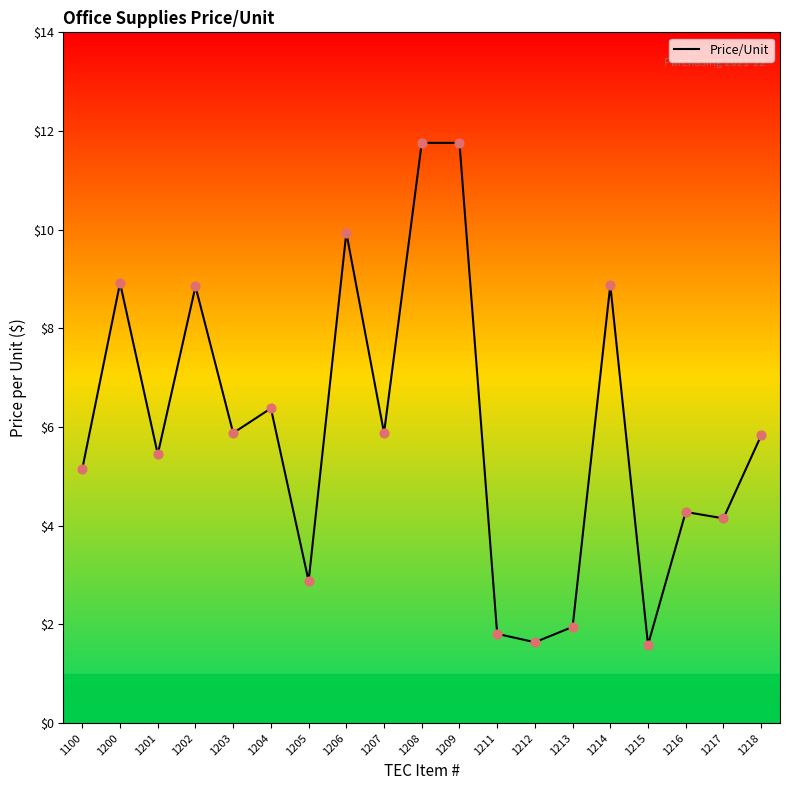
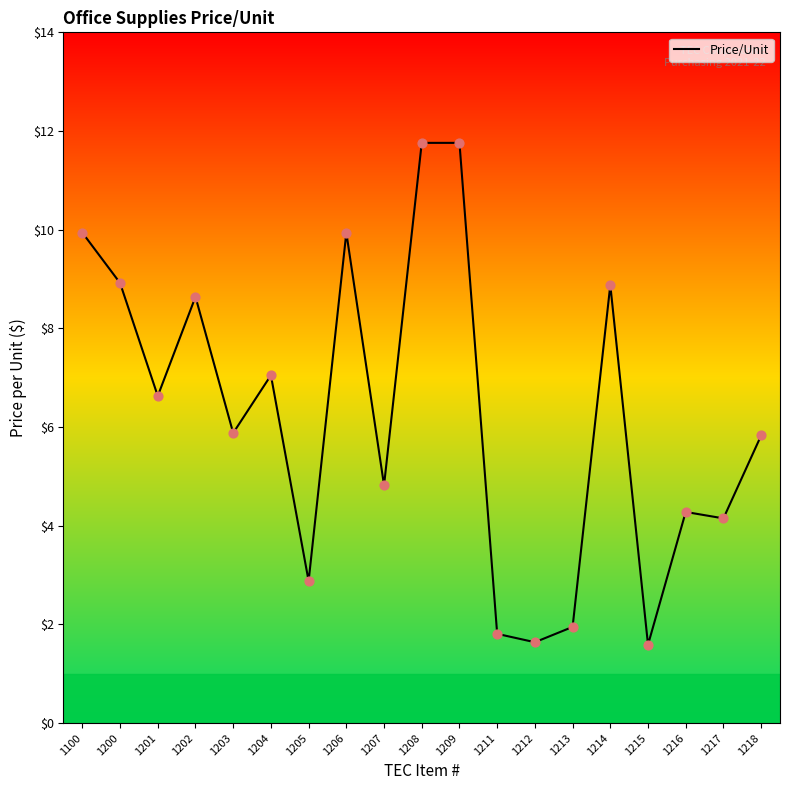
  {
-   "1100": "$5.2",
+   "1100": "$9.9",
    "1200": "$8.9",
-   "1201": "$5.5",
-   "1202": "$8.9",
+   "1201": "$6.6",
+   "1202": "$8.6",
    "1203": "$5.9",
-   "1204": "$6.4",
+   "1204": "$7.1",
    "1205": "$2.9",
    "1206": "$9.9",
-   "1207": "$5.9",
+   "1207": "$4.8",
    "1208": "$11.8",
    "1209": "$11.8",
    "1211": "$1.8",
    "1212": "$1.6",
    "1213": "$2.0",
    "1214": "$8.9",
    "1215": "$1.6",
    "1216": "$4.3",
    "1217": "$4.2",
    "1218": "$5.8"
  }
